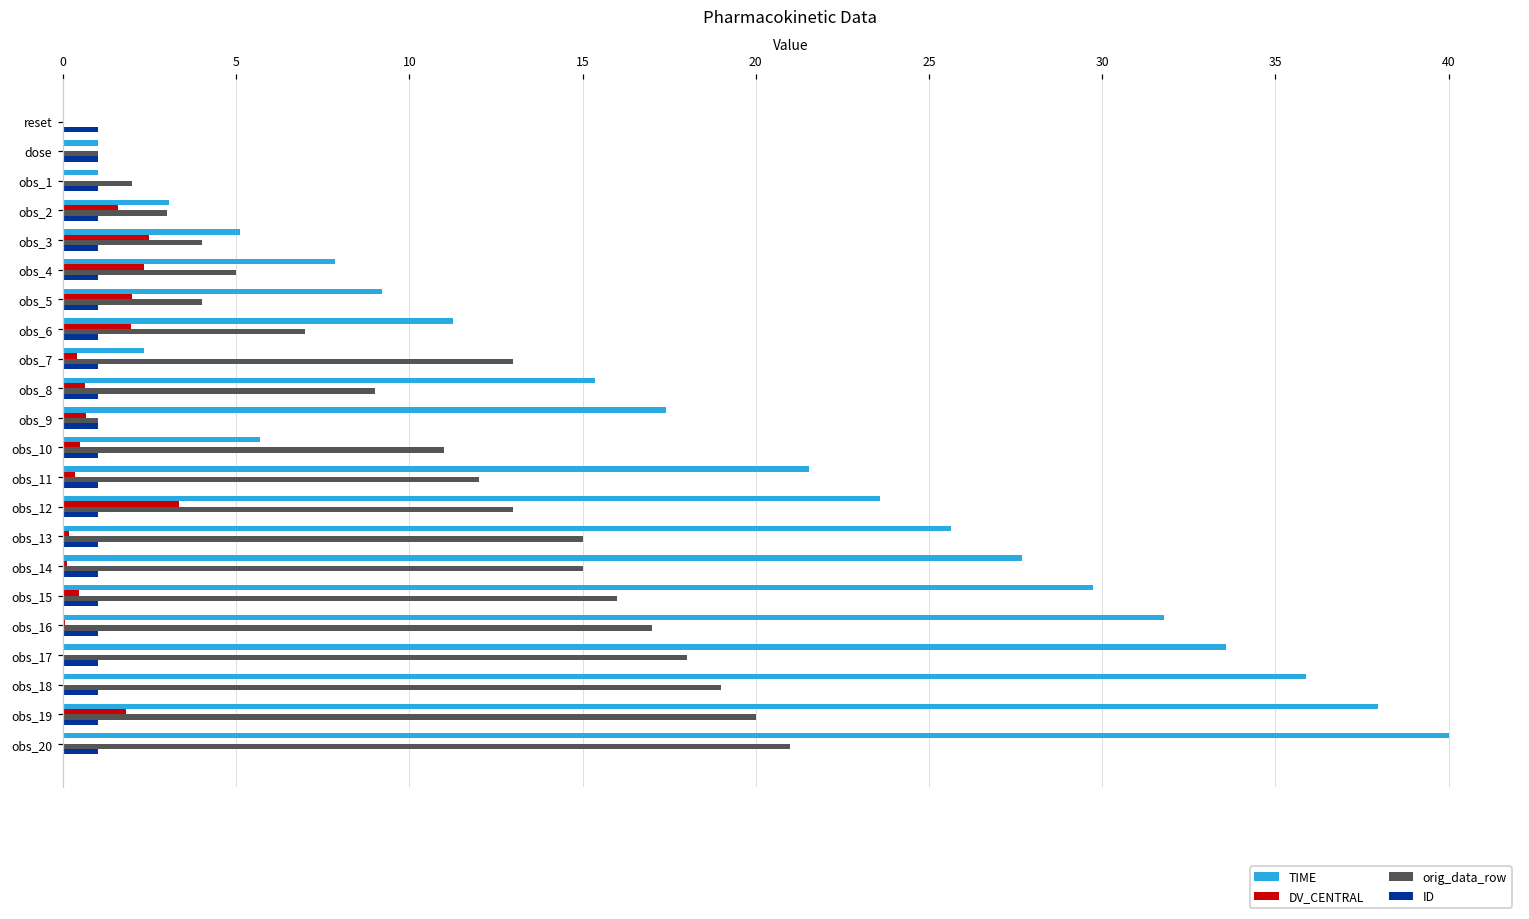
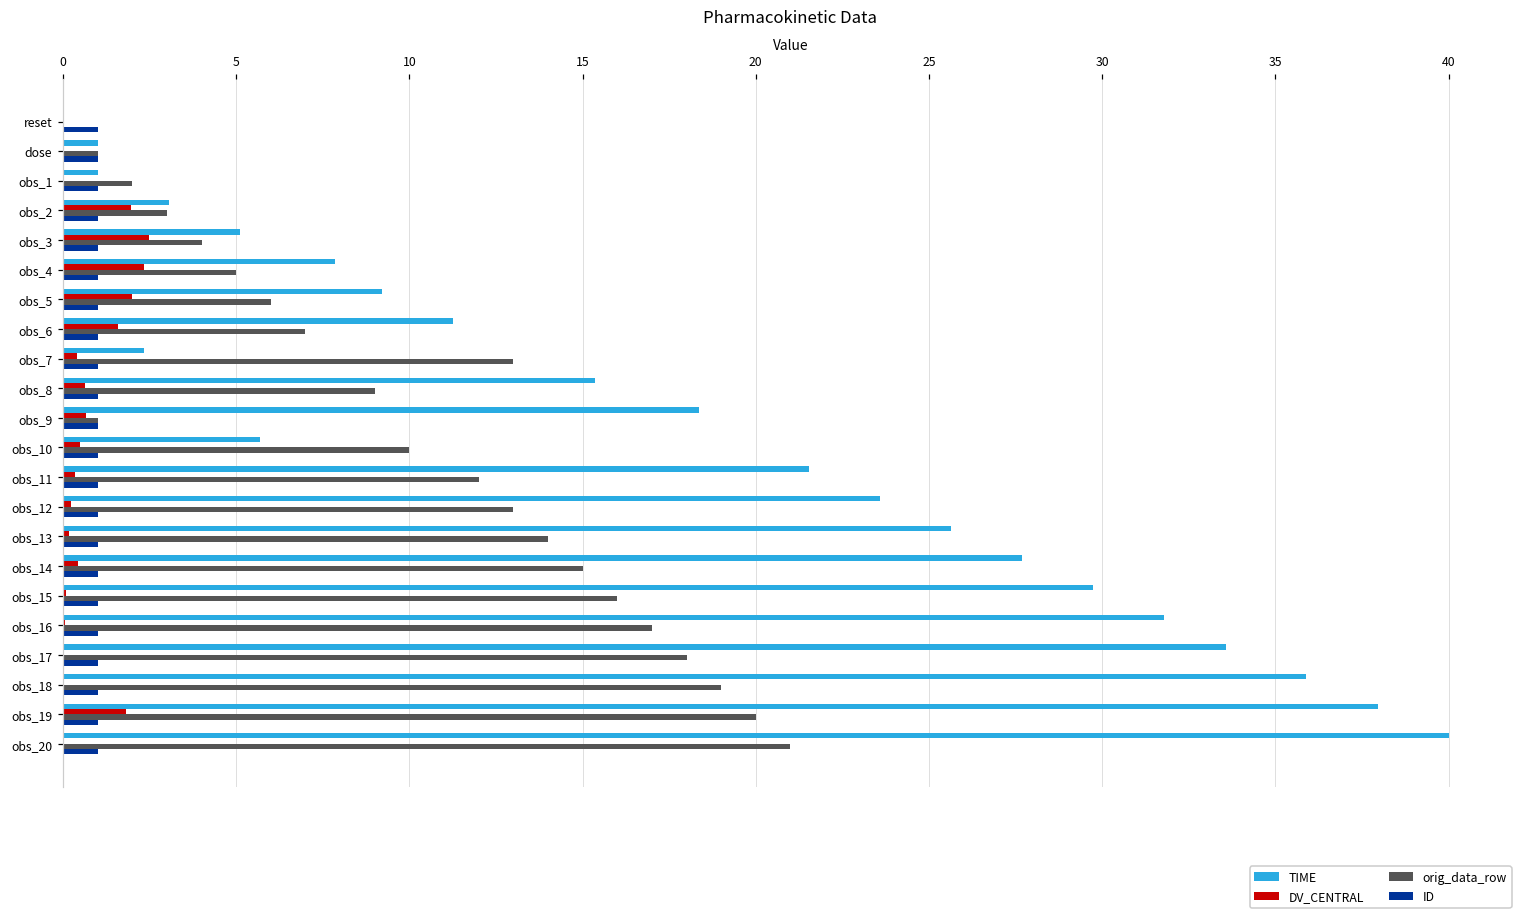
  {
    "TIME": {
      "reset": 0.0,
      "dose": 1.0,
      "obs_1": 1.0,
      "obs_2": 3.1,
      "obs_3": 5.1,
      "obs_4": 7.9,
      "obs_5": 9.2,
      "obs_6": 11.3,
      "obs_7": 2.4,
      "obs_8": 15.4,
-     "obs_9": 17.4,
+     "obs_9": 18.3,
      "obs_10": 5.7,
      "obs_11": 21.5,
      "obs_12": 23.6,
      "obs_13": 25.6,
      "obs_14": 27.7,
      "obs_15": 29.7,
      "obs_16": 31.8,
      "obs_17": 33.6,
      "obs_18": 35.9,
      "obs_19": 37.9,
      "obs_20": 40.0
    },
    "DV_CENTRAL": {
      "reset": 0.0,
      "dose": 0.0,
      "obs_1": 0.0,
-     "obs_2": 1.6,
+     "obs_2": 2.0,
      "obs_3": 2.5,
      "obs_4": 2.3,
      "obs_5": 2.0,
-     "obs_6": 2.0,
+     "obs_6": 1.6,
      "obs_7": 0.4,
      "obs_8": 0.6,
      "obs_9": 0.7,
      "obs_10": 0.5,
      "obs_11": 0.3,
-     "obs_12": 3.3,
+     "obs_12": 0.2,
      "obs_13": 0.2,
-     "obs_14": 0.1,
-     "obs_15": 0.5,
+     "obs_14": 0.4,
+     "obs_15": 0.1,
      "obs_19": 1.8
    },
    "orig_data_row": {
      "reset": 0,
      "dose": 1,
      "obs_1": 2,
      "obs_2": 3,
      "obs_3": 4,
      "obs_4": 5,
-     "obs_5": 4,
+     "obs_5": 6,
      "obs_6": 7,
      "obs_7": 13,
      "obs_8": 9,
      "obs_9": 1,
-     "obs_10": 11,
+     "obs_10": 10,
      "obs_11": 12,
      "obs_12": 13,
-     "obs_13": 15,
+     "obs_13": 14,
      "obs_14": 15,
      "obs_15": 16,
      "obs_16": 17,
      "obs_17": 18,
      "obs_18": 19,
      "obs_19": 20,
      "obs_20": 21
    },
    "ID": {
      "reset": 1.0,
      "dose": 1.0,
      "obs_1": 1.0,
      "obs_2": 1.0,
      "obs_3": 1.0,
      "obs_4": 1.0,
      "obs_5": 1.0,
      "obs_6": 1.0,
      "obs_7": 1.0,
      "obs_8": 1.0,
      "obs_9": 1.0,
      "obs_10": 1.0,
      "obs_11": 1.0,
      "obs_12": 1.0,
      "obs_13": 1.0,
      "obs_14": 1.0,
      "obs_15": 1.0,
      "obs_16": 1.0,
      "obs_17": 1.0,
      "obs_18": 1.0,
      "obs_19": 1.0,
      "obs_20": 1.0
    }
  }
